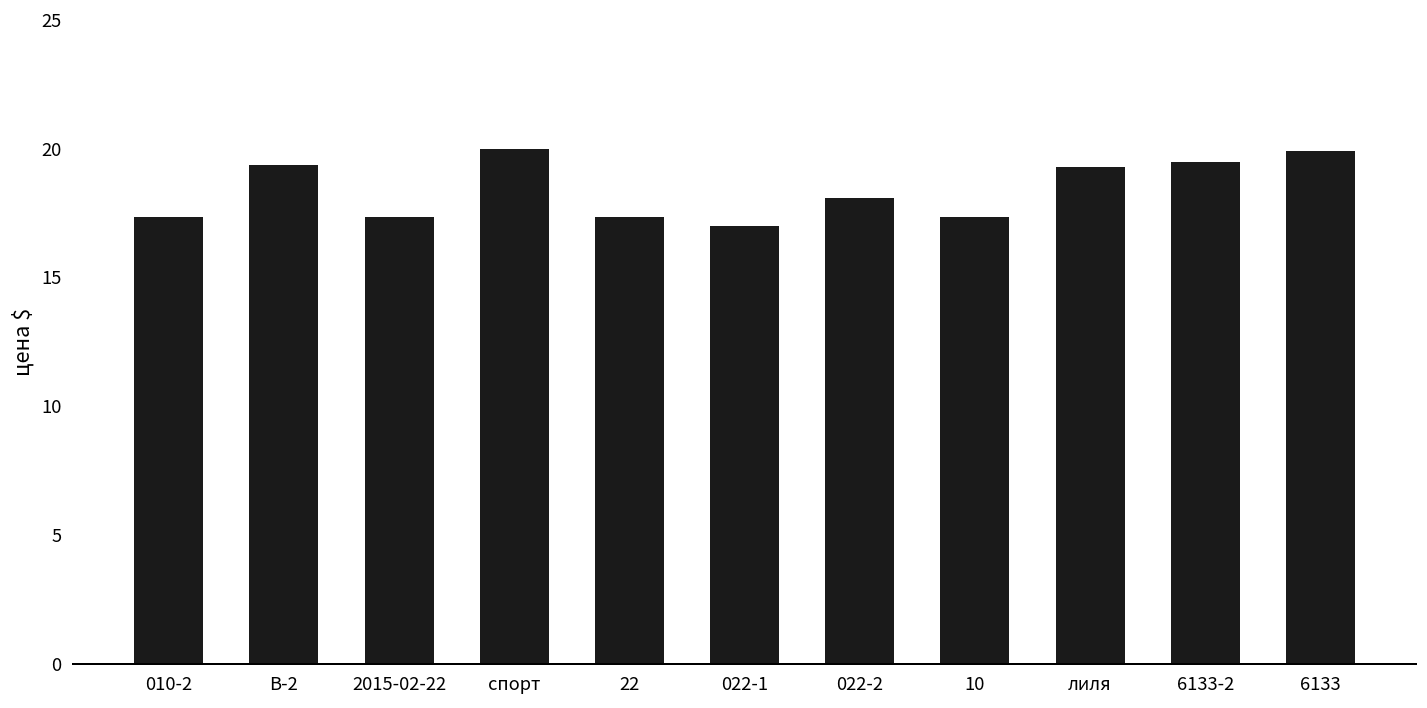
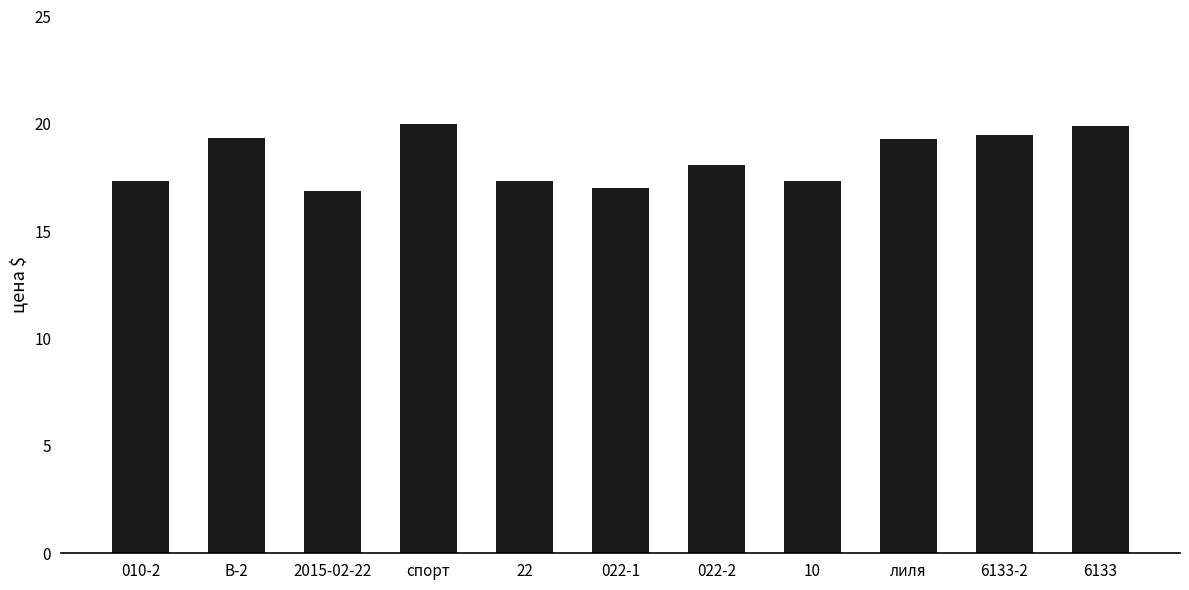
  {
    "010-2": 17.4,
    "B-2": 19.4,
-   "2015-02-22": 17.4,
+   "2015-02-22": 16.9,
    "спорт": 20.0,
    "22": 17.4,
    "022-1": 17.0,
    "022-2": 18.1,
    "10": 17.4,
    "лиля": 19.3,
    "6133-2": 19.5,
    "6133": 19.9
  }
